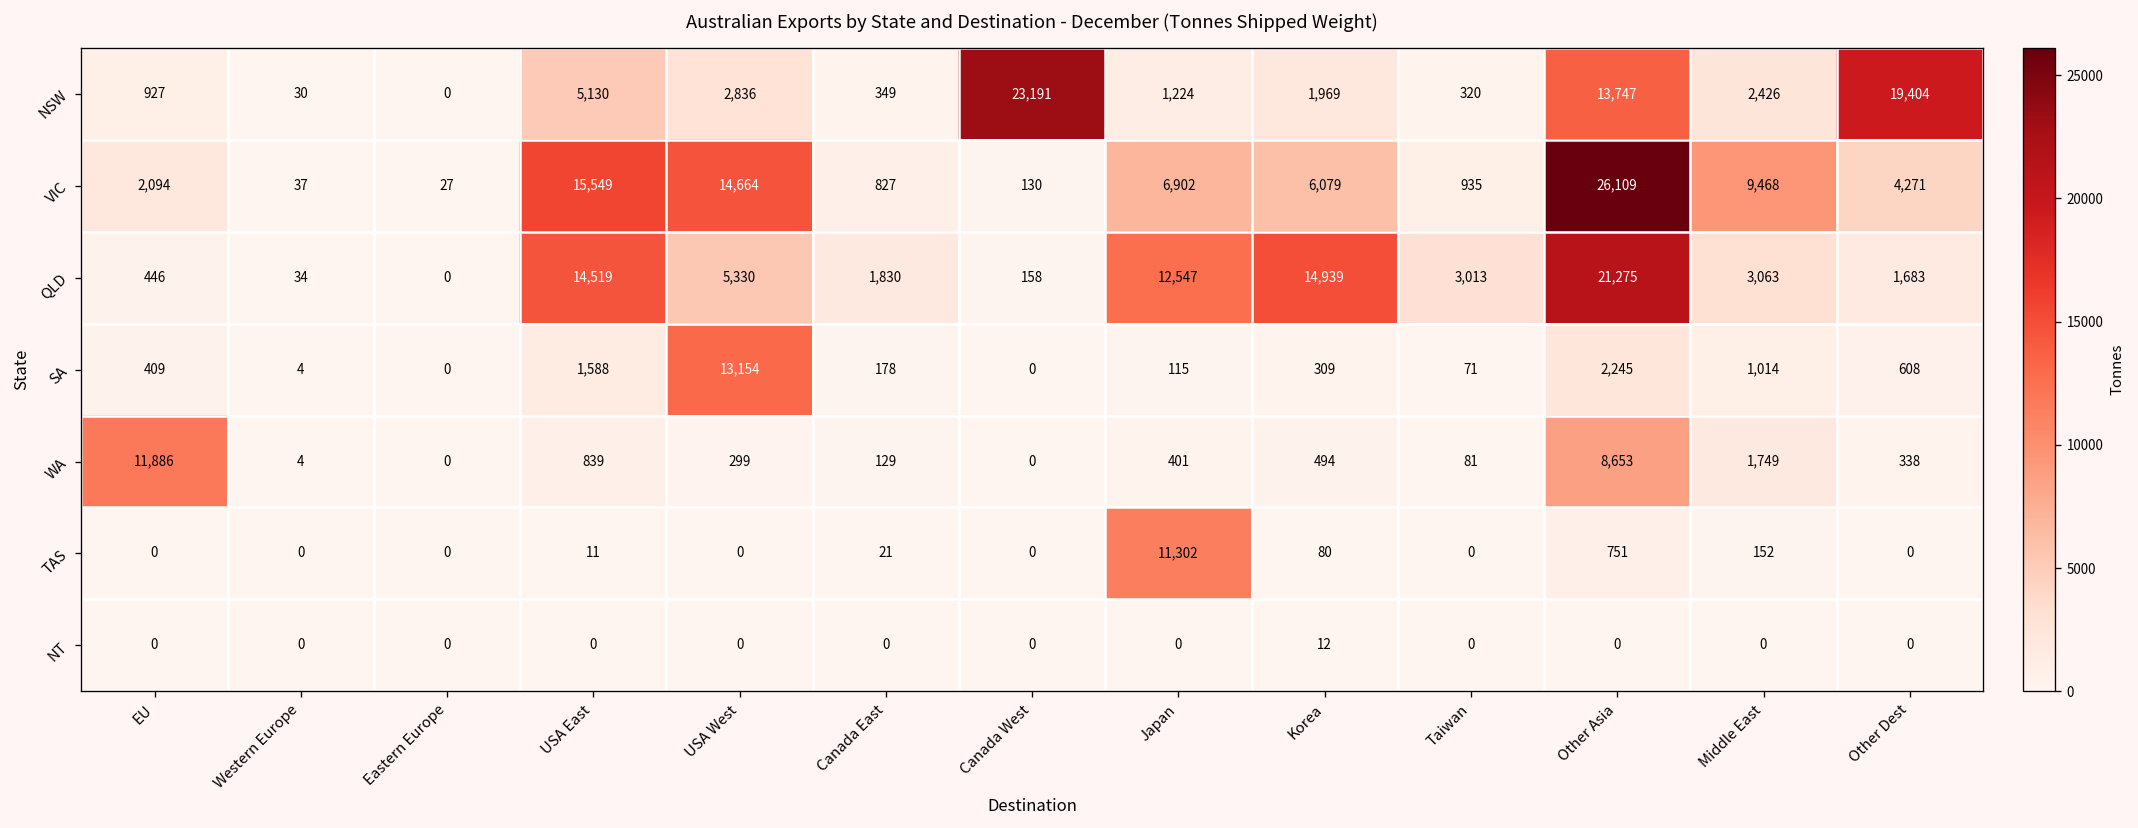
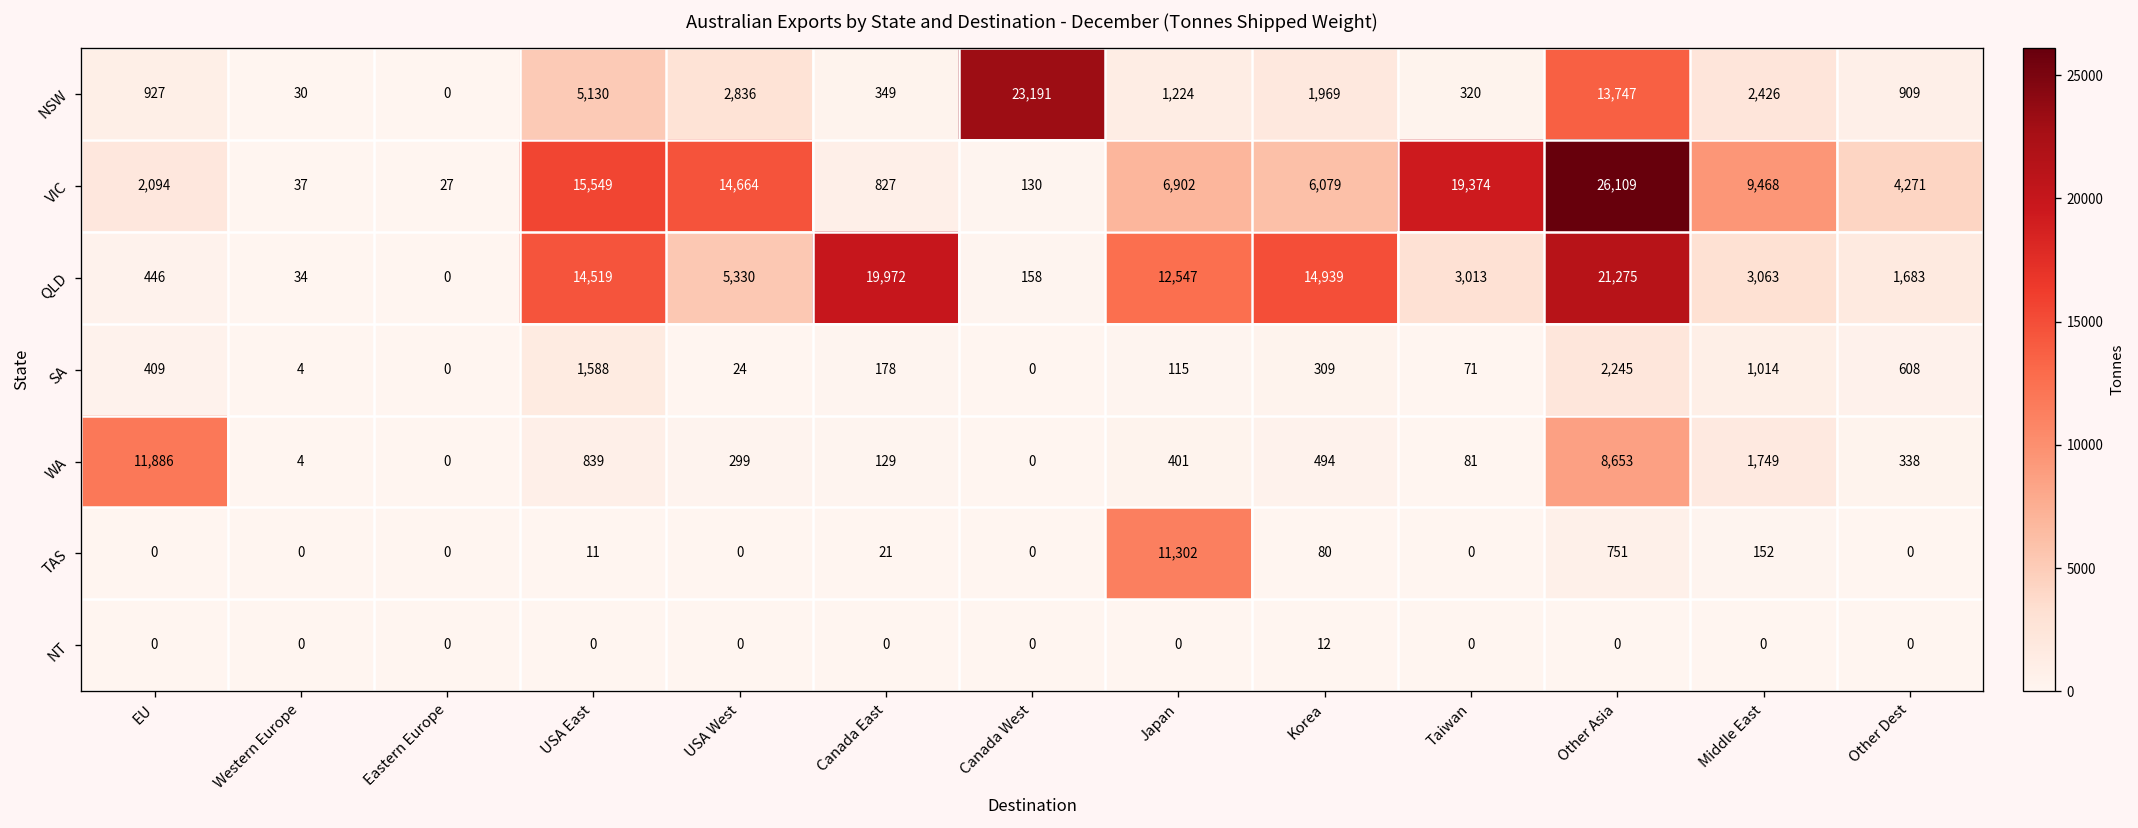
  {
    "NSW": {
      "EU": "927",
      "Western Europe": "30",
      "Eastern Europe": "0",
      "USA East": "5,130",
      "USA West": "2,836",
      "Canada East": "349",
      "Canada West": "23,191",
      "Japan": "1,224",
      "Korea": "1,969",
      "Taiwan": "320",
      "Other Asia": "13,747",
      "Middle East": "2,426",
-     "Other Dest": "19,404"
+     "Other Dest": "909"
    },
    "VIC": {
      "EU": "2,094",
      "Western Europe": "37",
      "Eastern Europe": "27",
      "USA East": "15,549",
      "USA West": "14,664",
      "Canada East": "827",
      "Canada West": "130",
      "Japan": "6,902",
      "Korea": "6,079",
-     "Taiwan": "935",
+     "Taiwan": "19,374",
      "Other Asia": "26,109",
      "Middle East": "9,468",
      "Other Dest": "4,271"
    },
    "QLD": {
      "EU": "446",
      "Western Europe": "34",
      "Eastern Europe": "0",
      "USA East": "14,519",
      "USA West": "5,330",
-     "Canada East": "1,830",
+     "Canada East": "19,972",
      "Canada West": "158",
      "Japan": "12,547",
      "Korea": "14,939",
      "Taiwan": "3,013",
      "Other Asia": "21,275",
      "Middle East": "3,063",
      "Other Dest": "1,683"
    },
    "SA": {
      "EU": "409",
      "Western Europe": "4",
      "Eastern Europe": "0",
      "USA East": "1,588",
-     "USA West": "13,154",
+     "USA West": "24",
      "Canada East": "178",
      "Canada West": "0",
      "Japan": "115",
      "Korea": "309",
      "Taiwan": "71",
      "Other Asia": "2,245",
      "Middle East": "1,014",
      "Other Dest": "608"
    },
    "WA": {
      "EU": "11,886",
      "Western Europe": "4",
      "Eastern Europe": "0",
      "USA East": "839",
      "USA West": "299",
      "Canada East": "129",
      "Canada West": "0",
      "Japan": "401",
      "Korea": "494",
      "Taiwan": "81",
      "Other Asia": "8,653",
      "Middle East": "1,749",
      "Other Dest": "338"
    },
    "TAS": {
      "EU": "0",
      "Western Europe": "0",
      "Eastern Europe": "0",
      "USA East": "11",
      "USA West": "0",
      "Canada East": "21",
      "Canada West": "0",
      "Japan": "11,302",
      "Korea": "80",
      "Taiwan": "0",
      "Other Asia": "751",
      "Middle East": "152",
      "Other Dest": "0"
    },
    "NT": {
      "EU": "0",
      "Western Europe": "0",
      "Eastern Europe": "0",
      "USA East": "0",
      "USA West": "0",
      "Canada East": "0",
      "Canada West": "0",
      "Japan": "0",
      "Korea": "12",
      "Taiwan": "0",
      "Other Asia": "0",
      "Middle East": "0",
      "Other Dest": "0"
    }
  }
